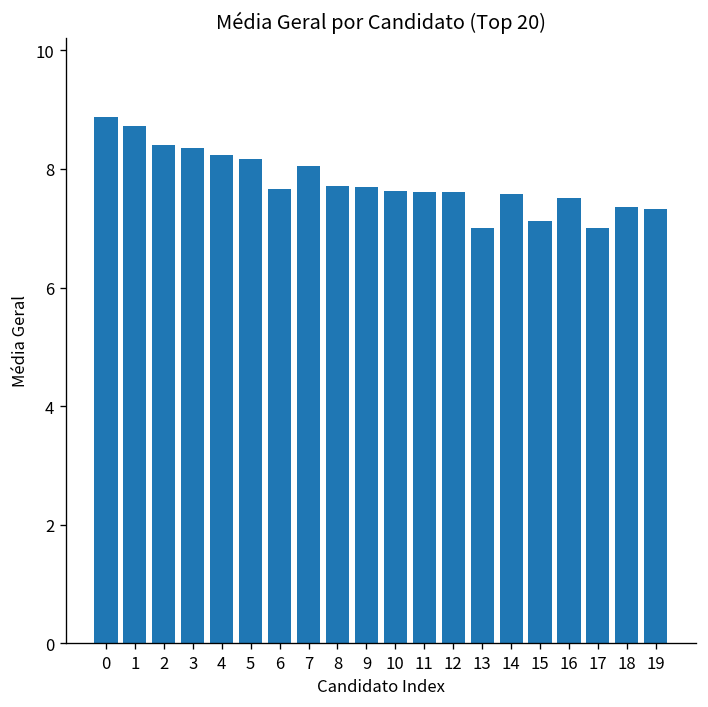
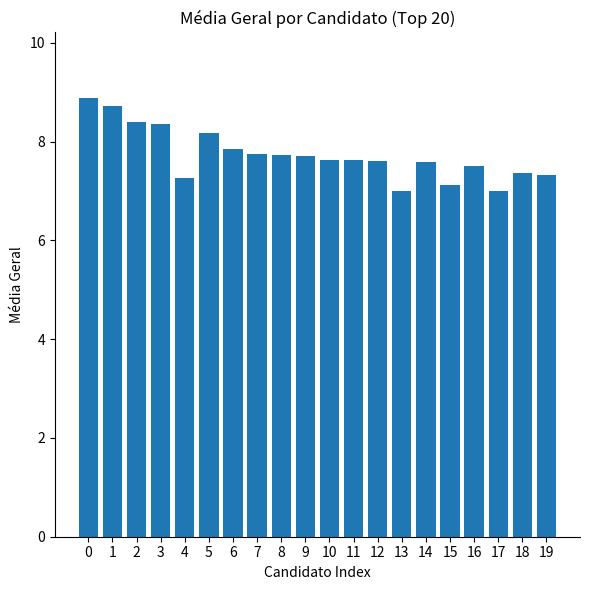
  {
    "0": 8.9,
    "1": 8.7,
    "2": 8.4,
    "3": 8.4,
-   "4": 8.2,
+   "4": 7.3,
    "5": 8.2,
-   "6": 7.7,
-   "7": 8.1,
+   "6": 7.9,
+   "7": 7.8,
    "8": 7.7,
    "9": 7.7,
    "10": 7.6,
    "11": 7.6,
    "12": 7.6,
    "13": 7.0,
    "14": 7.6,
    "15": 7.1,
    "16": 7.5,
    "17": 7.0,
    "18": 7.4,
    "19": 7.3
  }
